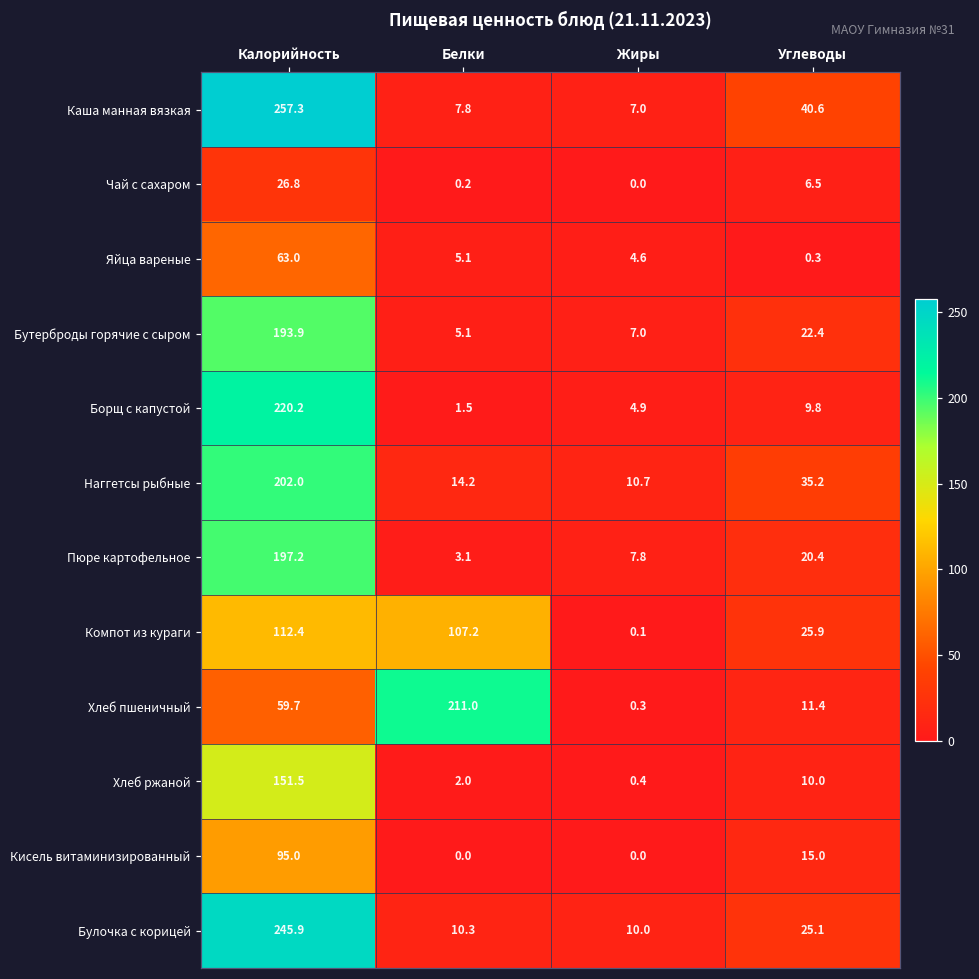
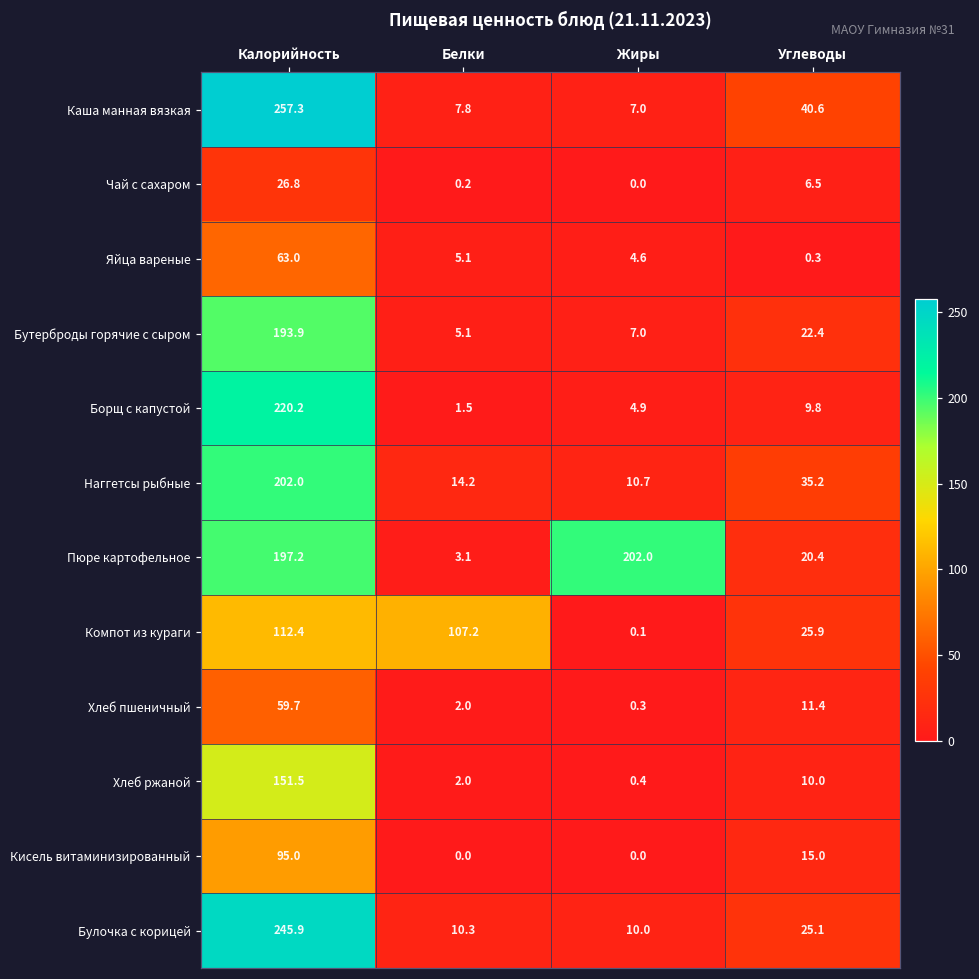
  {
    "Каша манная вязкая": {
      "Калорийность": 257.3,
      "Белки": 7.8,
      "Жиры": 7.0,
      "Углеводы": 40.6
    },
    "Чай с сахаром": {
      "Калорийность": 26.8,
      "Белки": 0.2,
      "Жиры": 0.0,
      "Углеводы": 6.5
    },
    "Яйца вареные": {
      "Калорийность": 63.0,
      "Белки": 5.1,
      "Жиры": 4.6,
      "Углеводы": 0.3
    },
    "Бутерброды горячие с сыром": {
      "Калорийность": 193.9,
      "Белки": 5.1,
      "Жиры": 7.0,
      "Углеводы": 22.4
    },
    "Борщ с капустой": {
      "Калорийность": 220.2,
      "Белки": 1.5,
      "Жиры": 4.9,
      "Углеводы": 9.8
    },
    "Наггетсы рыбные": {
      "Калорийность": 202.0,
      "Белки": 14.2,
      "Жиры": 10.7,
      "Углеводы": 35.2
    },
    "Пюре картофельное": {
      "Калорийность": 197.2,
      "Белки": 3.1,
-     "Жиры": 7.8,
+     "Жиры": 202.0,
      "Углеводы": 20.4
    },
    "Компот из кураги": {
      "Калорийность": 112.4,
      "Белки": 107.2,
      "Жиры": 0.1,
      "Углеводы": 25.9
    },
    "Хлеб пшеничный": {
      "Калорийность": 59.7,
-     "Белки": 211.0,
+     "Белки": 2.0,
      "Жиры": 0.3,
      "Углеводы": 11.4
    },
    "Хлеб ржаной": {
      "Калорийность": 151.5,
      "Белки": 2.0,
      "Жиры": 0.4,
      "Углеводы": 10.0
    },
    "Кисель витаминизированный": {
      "Калорийность": 95.0,
      "Белки": 0.0,
      "Жиры": 0.0,
      "Углеводы": 15.0
    },
    "Булочка с корицей": {
      "Калорийность": 245.9,
      "Белки": 10.3,
      "Жиры": 10.0,
      "Углеводы": 25.1
    }
  }
